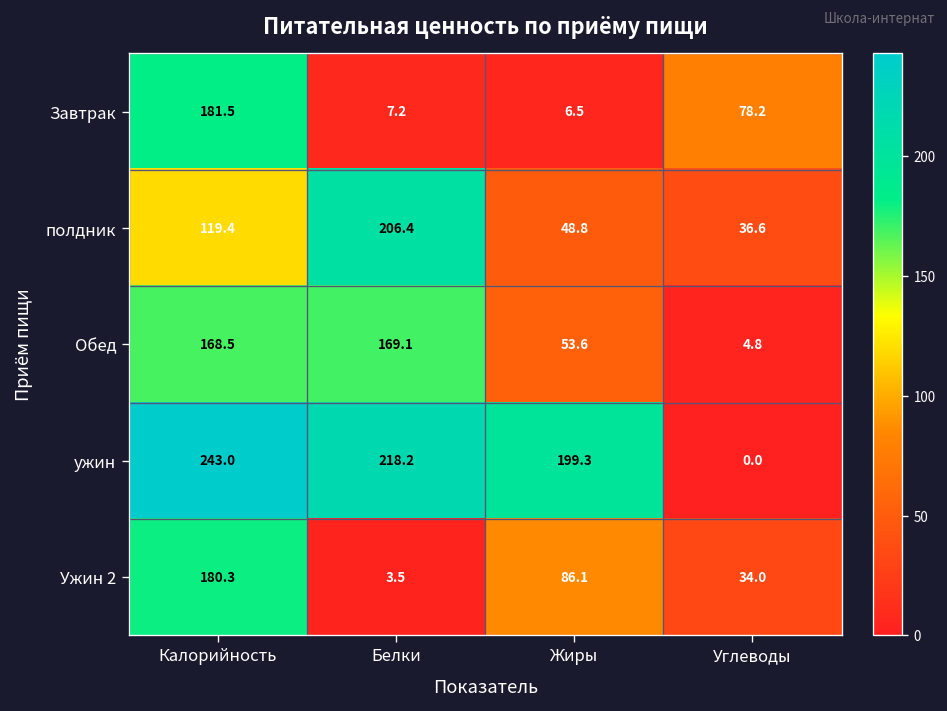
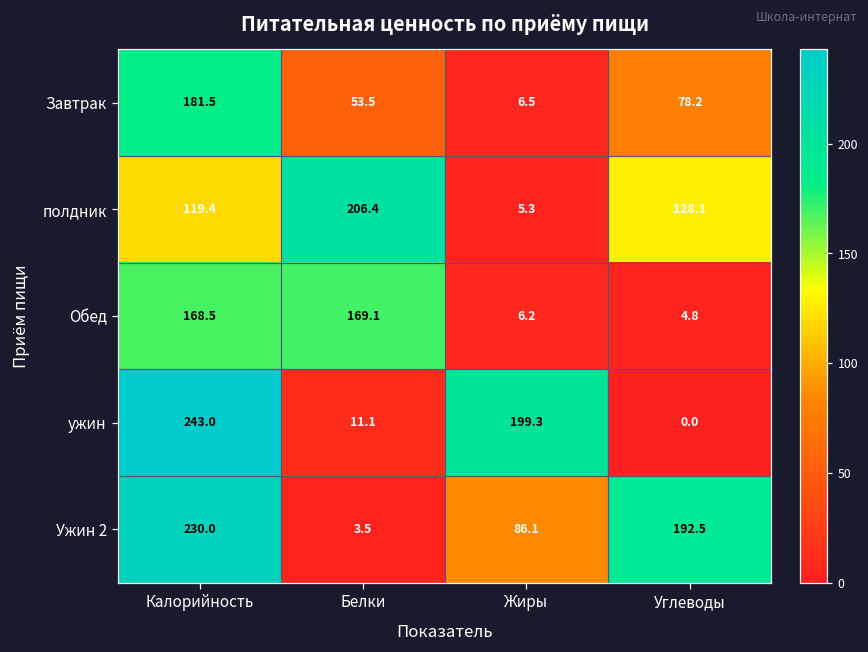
  {
    "Завтрак": {
      "Калорийность": 181.5,
-     "Белки": 7.2,
+     "Белки": 53.5,
      "Жиры": 6.5,
      "Углеводы": 78.2
    },
    "полдник": {
      "Калорийность": 119.4,
      "Белки": 206.4,
-     "Жиры": 48.8,
-     "Углеводы": 36.6
+     "Жиры": 5.3,
+     "Углеводы": 128.1
    },
    "Обед": {
      "Калорийность": 168.5,
      "Белки": 169.1,
-     "Жиры": 53.6,
+     "Жиры": 6.2,
      "Углеводы": 4.8
    },
    "ужин": {
      "Калорийность": 243.0,
-     "Белки": 218.2,
+     "Белки": 11.1,
      "Жиры": 199.3,
      "Углеводы": 0.0
    },
    "Ужин 2": {
-     "Калорийность": 180.3,
+     "Калорийность": 230.0,
      "Белки": 3.5,
      "Жиры": 86.1,
-     "Углеводы": 34.0
+     "Углеводы": 192.5
    }
  }
